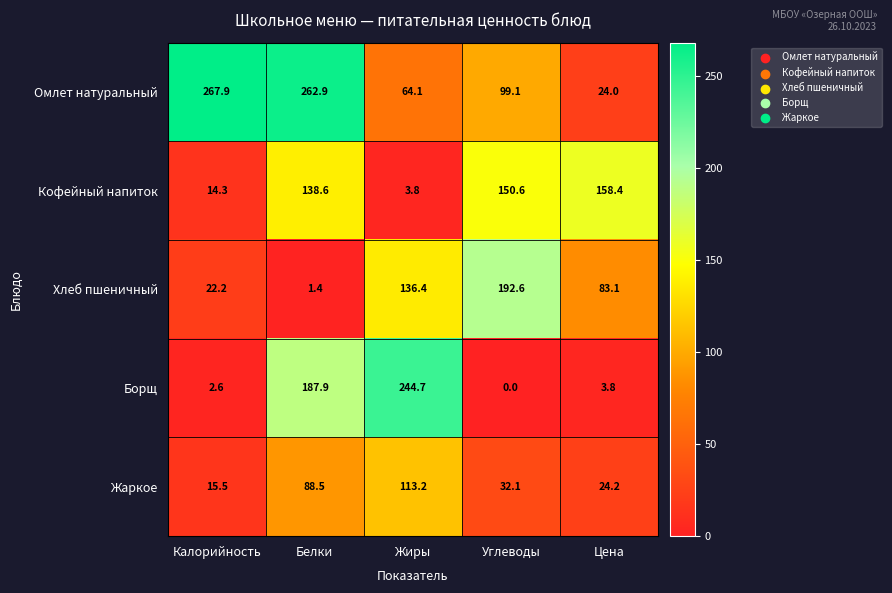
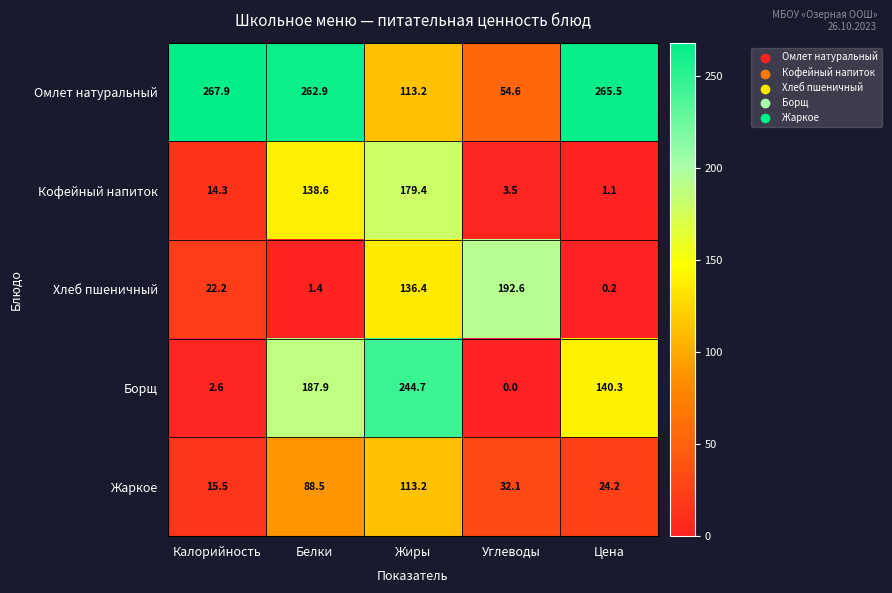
  {
    "Омлет натуральный": {
      "Калорийность": 267.9,
      "Белки": 262.9,
-     "Жиры": 64.1,
-     "Углеводы": 99.1,
-     "Цена": 24.0
+     "Жиры": 113.2,
+     "Углеводы": 54.6,
+     "Цена": 265.5
    },
    "Кофейный напиток": {
      "Калорийность": 14.3,
      "Белки": 138.6,
-     "Жиры": 3.8,
-     "Углеводы": 150.6,
-     "Цена": 158.4
+     "Жиры": 179.4,
+     "Углеводы": 3.5,
+     "Цена": 1.1
    },
    "Хлеб пшеничный": {
      "Калорийность": 22.2,
      "Белки": 1.4,
      "Жиры": 136.4,
      "Углеводы": 192.6,
-     "Цена": 83.1
+     "Цена": 0.2
    },
    "Борщ": {
      "Калорийность": 2.6,
      "Белки": 187.9,
      "Жиры": 244.7,
      "Углеводы": 0.0,
-     "Цена": 3.8
+     "Цена": 140.3
    },
    "Жаркое": {
      "Калорийность": 15.5,
      "Белки": 88.5,
      "Жиры": 113.2,
      "Углеводы": 32.1,
      "Цена": 24.2
    }
  }
